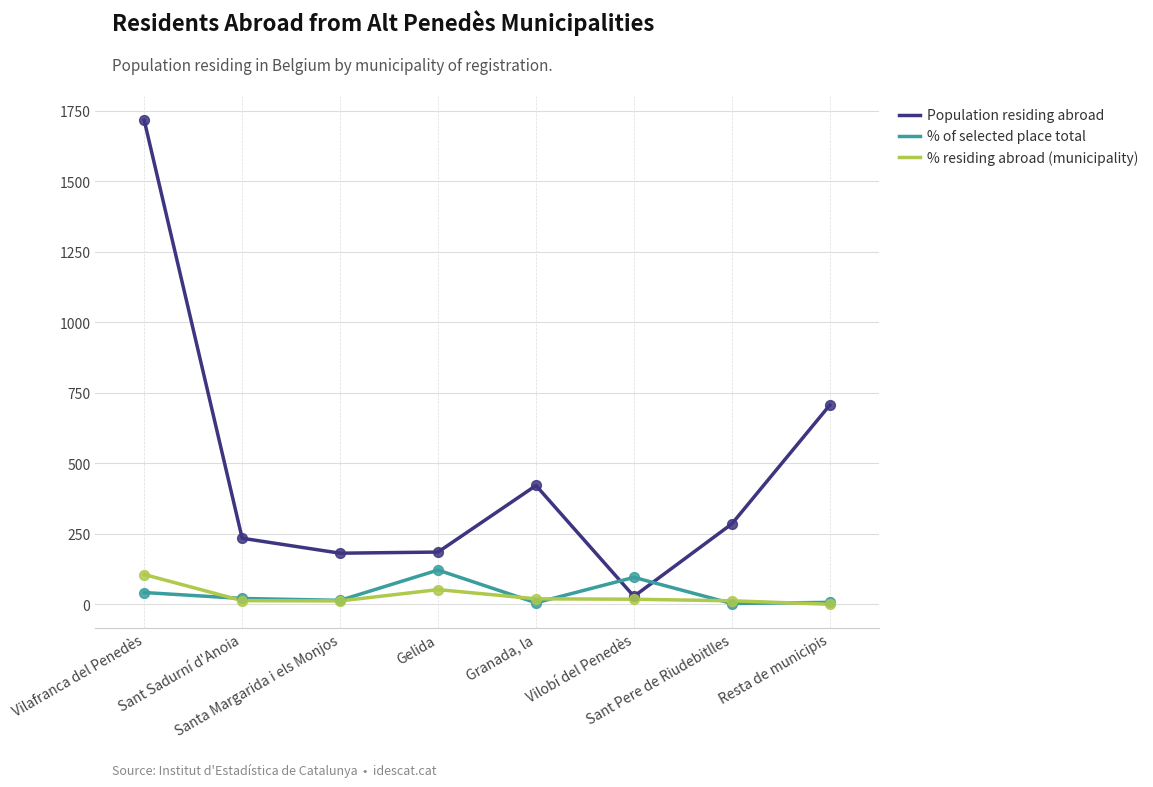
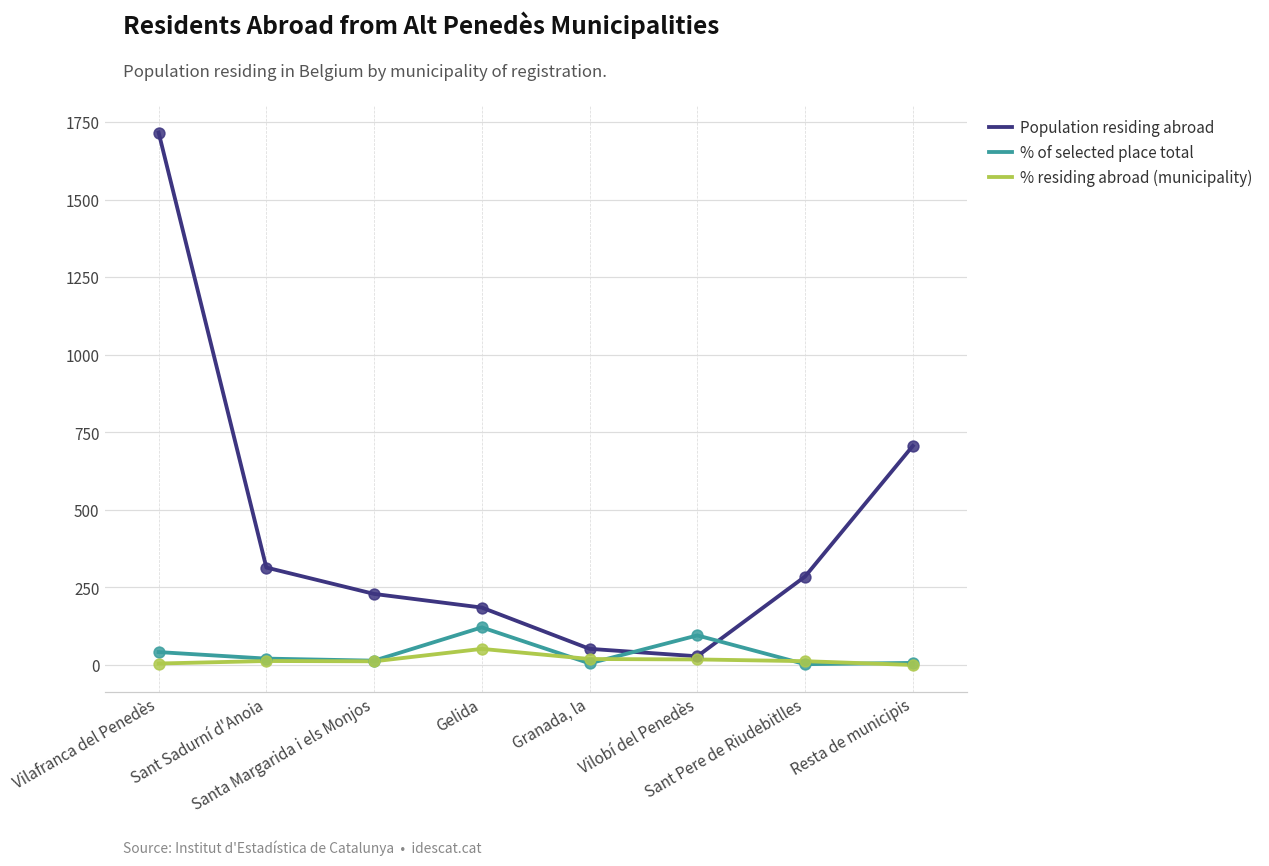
  {
    "Population residing abroad": {
      "Vilafranca del Penedès": 1720,
-     "Sant Sadurní d'Anoia": 230,
-     "Santa Margarida i els Monjos": 180,
+     "Sant Sadurní d'Anoia": 310,
+     "Santa Margarida i els Monjos": 230,
      "Gelida": 190,
-     "Granada, la": 420,
+     "Granada, la": 50,
      "Vilobí del Penedès": 30,
      "Sant Pere de Riudebitlles": 290,
      "Resta de municipis": 710
    },
    "% of selected place total": {
      "Vilafranca del Penedès": 40,
      "Gelida": 120,
      "Granada, la": 10,
      "Vilobí del Penedès": 100,
      "Sant Pere de Riudebitlles": 0
    },
    "% residing abroad (municipality)": {
-     "Vilafranca del Penedès": 110,
+     "Vilafranca del Penedès": 0,
      "Gelida": 50,
      "Granada, la": 20,
      "Vilobí del Penedès": 20,
      "Sant Pere de Riudebitlles": 10
    }
  }
